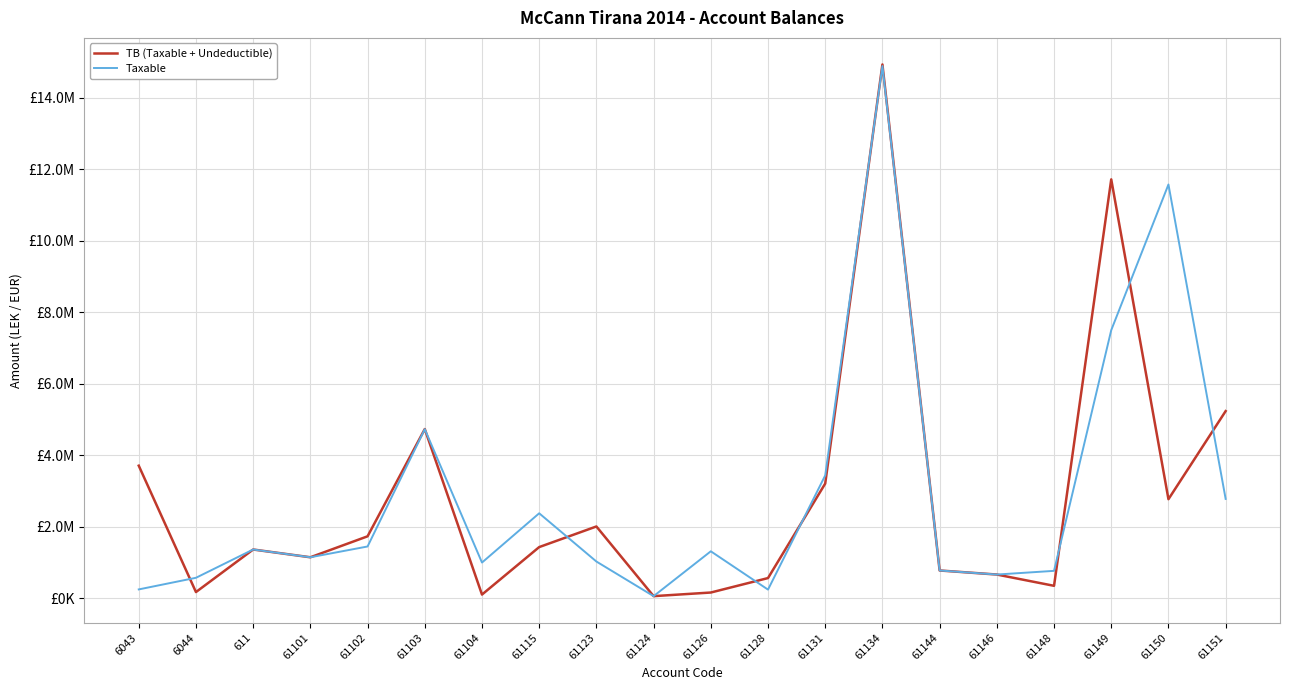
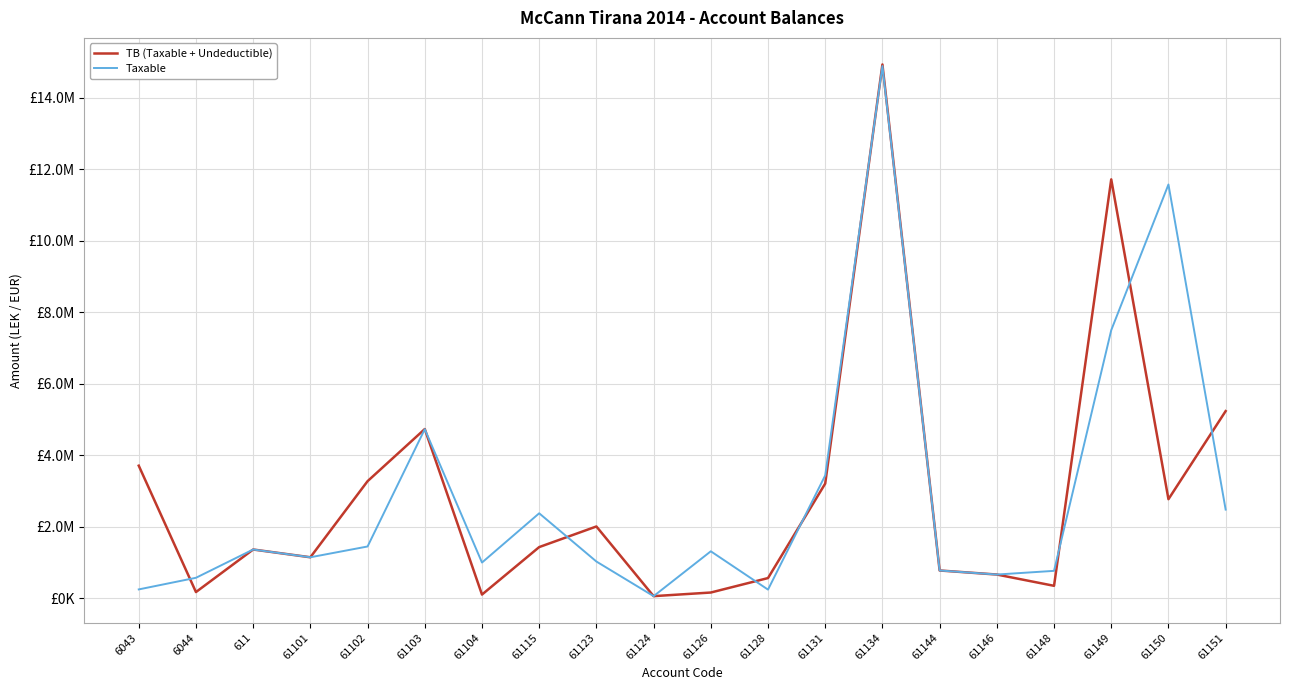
  {
    "TB (Taxable + Undeductible)": {
      "6043": "£3700000",
      "6044": "£200000",
-     "61102": "£1700000",
+     "61102": "£3300000",
      "61104": "£100000",
      "61115": "£1400000",
      "61123": "£2000000",
      "61126": "£200000",
      "61128": "£600000",
      "61131": "£3200000",
      "61148": "£400000",
      "61149": "£11700000",
      "61150": "£2800000",
      "61151": "£5200000"
    },
    "Taxable": {
      "6043": "£300000",
      "6044": "£600000",
      "61102": "£1500000",
      "61104": "£1000000",
      "61115": "£2400000",
      "61123": "£1000000",
      "61126": "£1300000",
      "61128": "£200000",
      "61131": "£3400000",
      "61148": "£800000",
      "61149": "£7500000",
      "61150": "£11600000",
-     "61151": "£2800000"
+     "61151": "£2500000"
    }
  }
